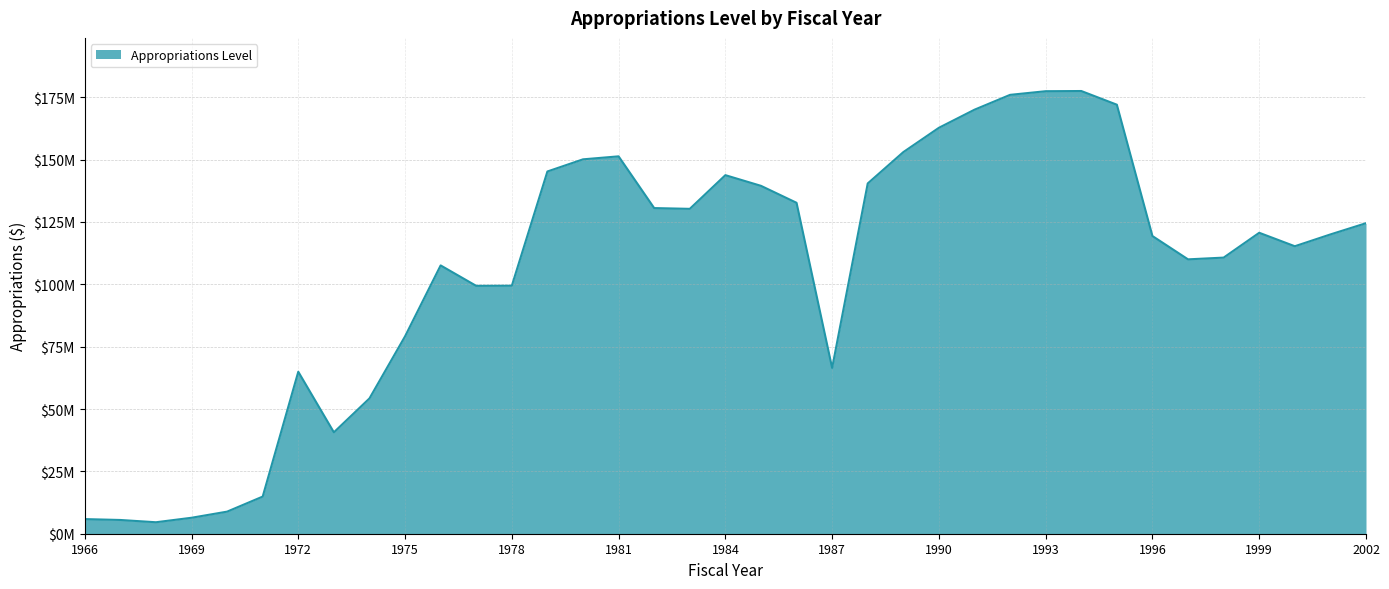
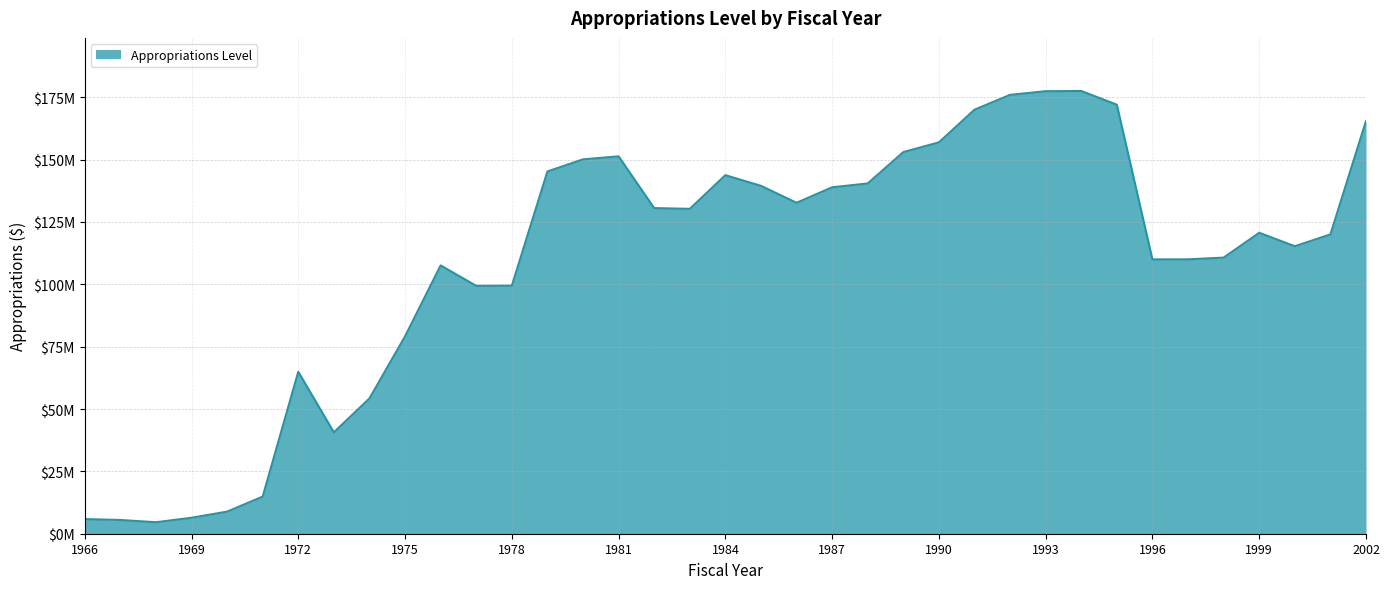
  {
    "1966": "$6000000",
    "1969": "$6000000",
    "1972": "$65000000",
    "1975": "$79000000",
    "1978": "$99000000",
    "1981": "$151000000",
    "1984": "$144000000",
-   "1987": "$66000000",
-   "1990": "$163000000",
+   "1987": "$139000000",
+   "1990": "$157000000",
    "1993": "$177000000",
-   "1996": "$119000000",
+   "1996": "$110000000",
    "1999": "$121000000",
-   "2002": "$124000000"
+   "2002": "$165000000"
  }
